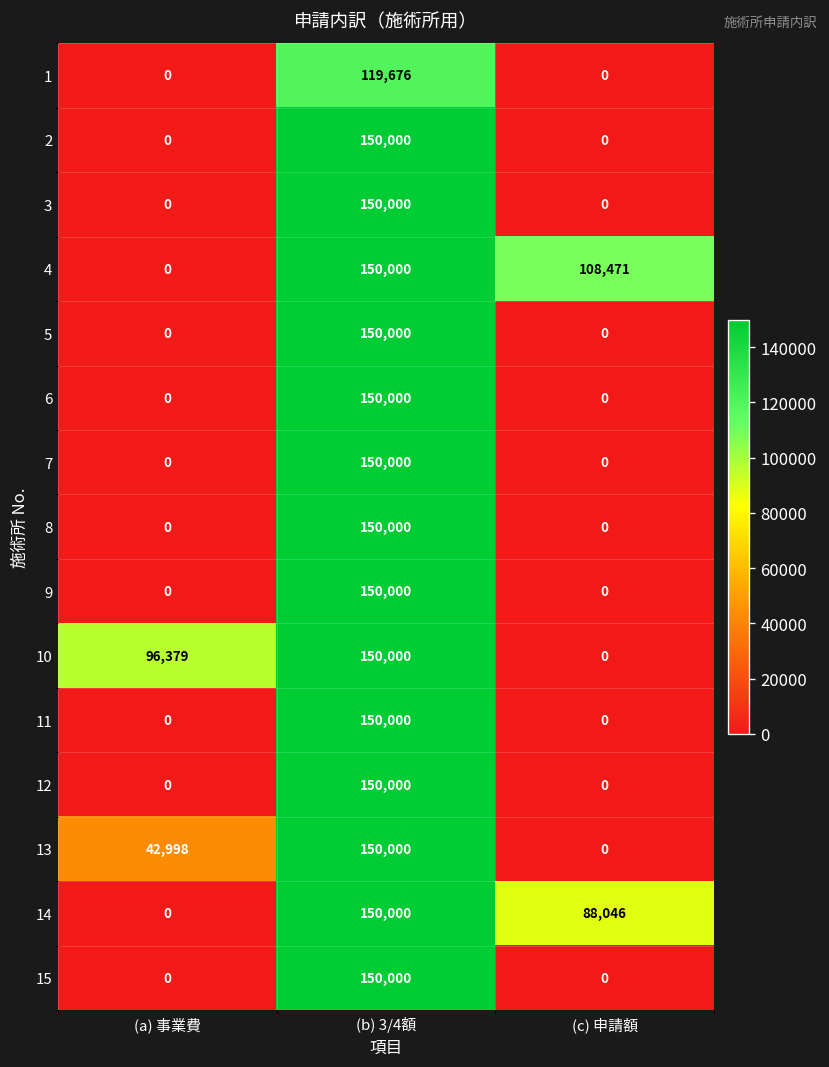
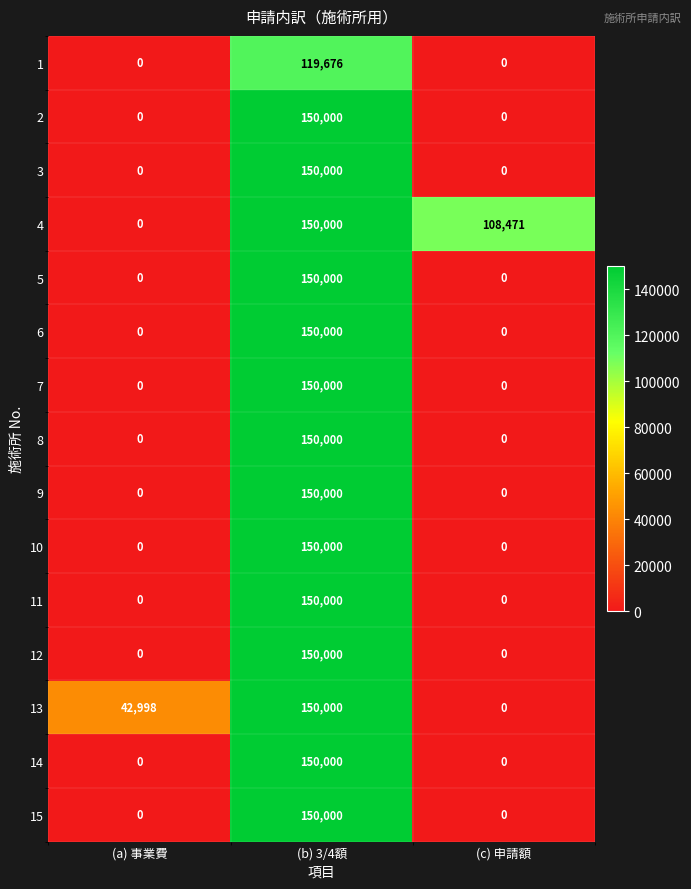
  {
    "1": {
      "(a) 事業費": "0",
      "(b) 3/4額": "119,676",
      "(c) 申請額": "0"
    },
    "2": {
      "(a) 事業費": "0",
      "(b) 3/4額": "150,000",
      "(c) 申請額": "0"
    },
    "3": {
      "(a) 事業費": "0",
      "(b) 3/4額": "150,000",
      "(c) 申請額": "0"
    },
    "4": {
      "(a) 事業費": "0",
      "(b) 3/4額": "150,000",
      "(c) 申請額": "108,471"
    },
    "5": {
      "(a) 事業費": "0",
      "(b) 3/4額": "150,000",
      "(c) 申請額": "0"
    },
    "6": {
      "(a) 事業費": "0",
      "(b) 3/4額": "150,000",
      "(c) 申請額": "0"
    },
    "7": {
      "(a) 事業費": "0",
      "(b) 3/4額": "150,000",
      "(c) 申請額": "0"
    },
    "8": {
      "(a) 事業費": "0",
      "(b) 3/4額": "150,000",
      "(c) 申請額": "0"
    },
    "9": {
      "(a) 事業費": "0",
      "(b) 3/4額": "150,000",
      "(c) 申請額": "0"
    },
    "10": {
-     "(a) 事業費": "96,379",
+     "(a) 事業費": "0",
      "(b) 3/4額": "150,000",
      "(c) 申請額": "0"
    },
    "11": {
      "(a) 事業費": "0",
      "(b) 3/4額": "150,000",
      "(c) 申請額": "0"
    },
    "12": {
      "(a) 事業費": "0",
      "(b) 3/4額": "150,000",
      "(c) 申請額": "0"
    },
    "13": {
      "(a) 事業費": "42,998",
      "(b) 3/4額": "150,000",
      "(c) 申請額": "0"
    },
    "14": {
      "(a) 事業費": "0",
      "(b) 3/4額": "150,000",
-     "(c) 申請額": "88,046"
+     "(c) 申請額": "0"
    },
    "15": {
      "(a) 事業費": "0",
      "(b) 3/4額": "150,000",
      "(c) 申請額": "0"
    }
  }
